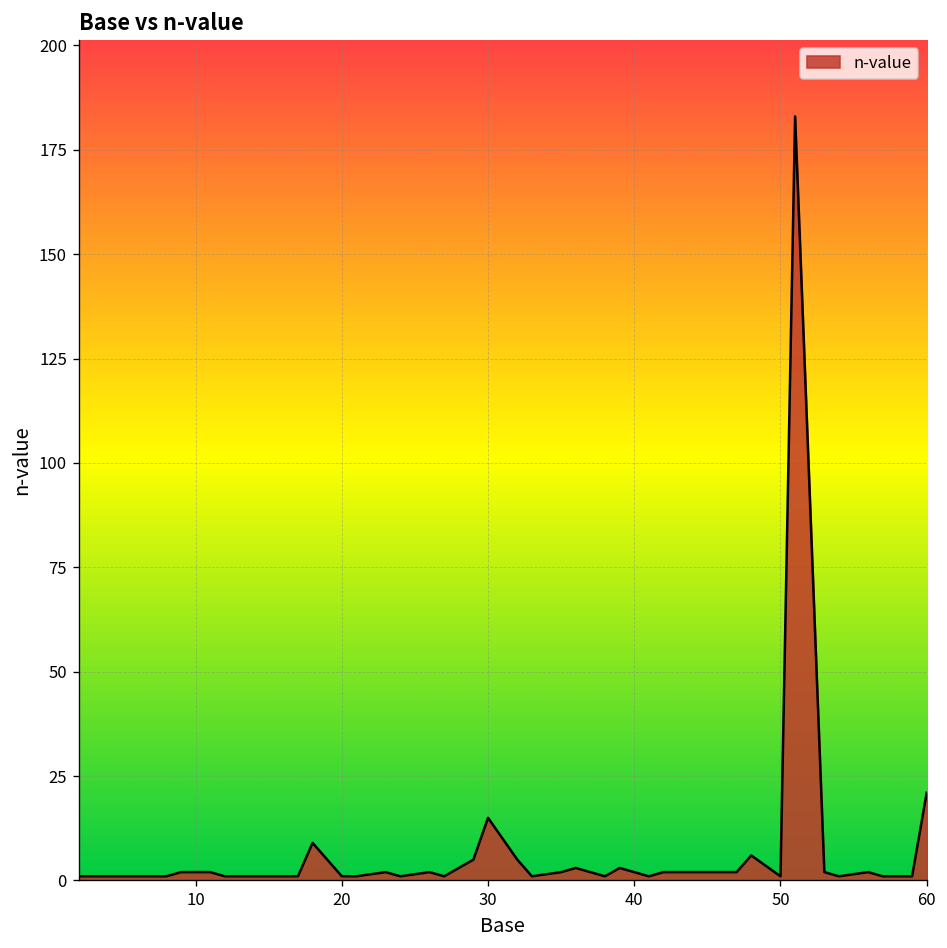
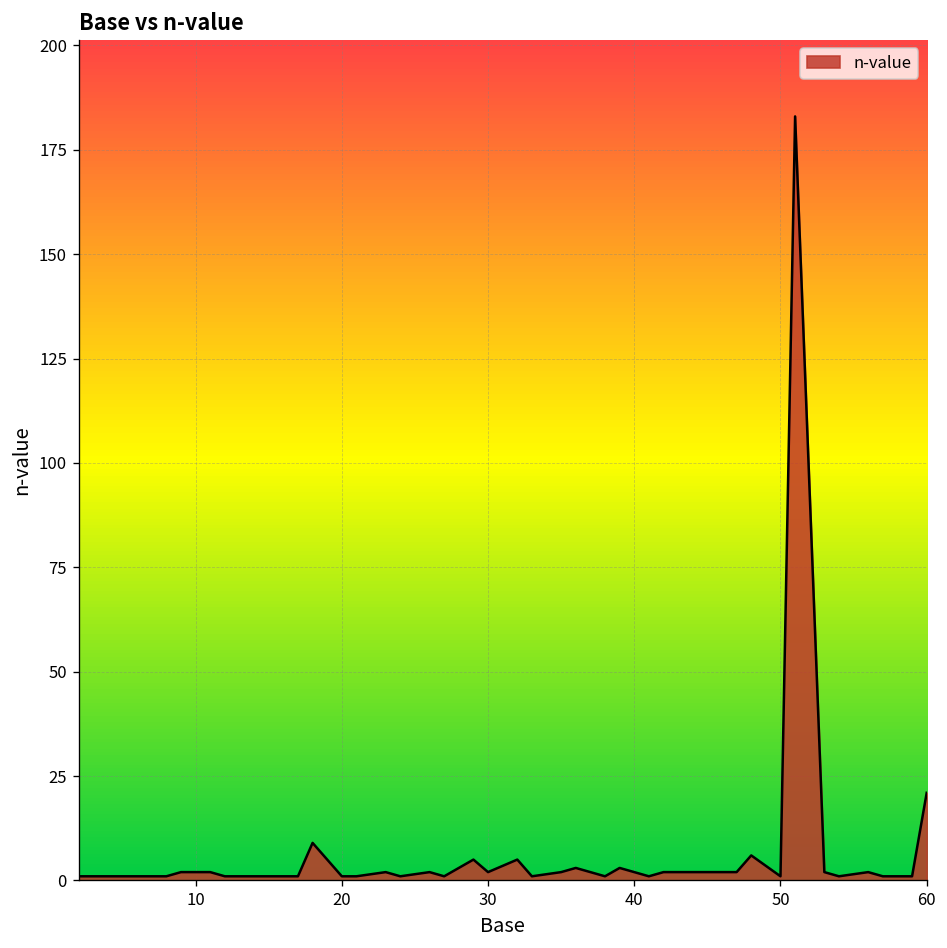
  {
    "20": 1,
-   "30": 15,
+   "30": 2,
    "50": 1,
    "60": 21
  }
